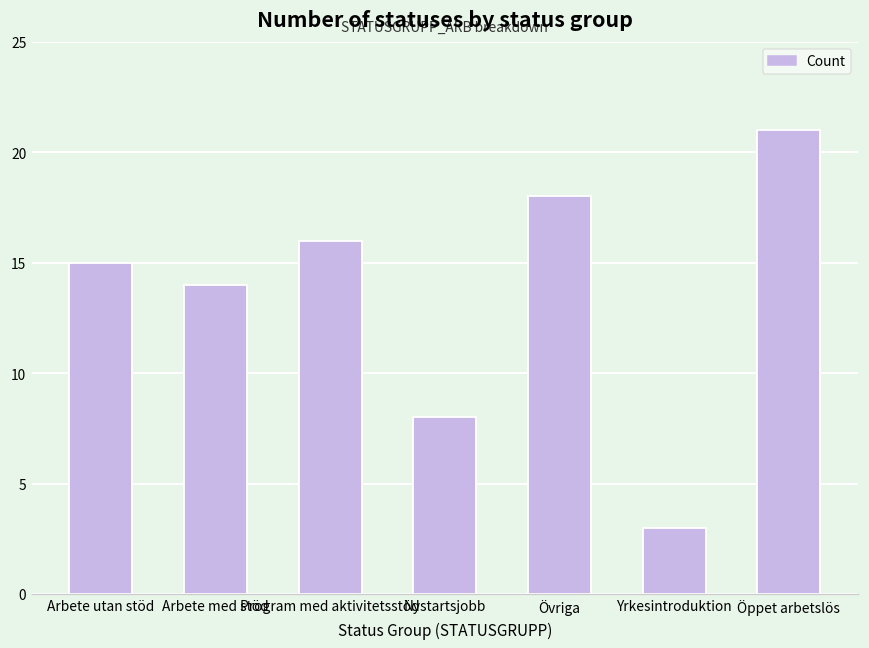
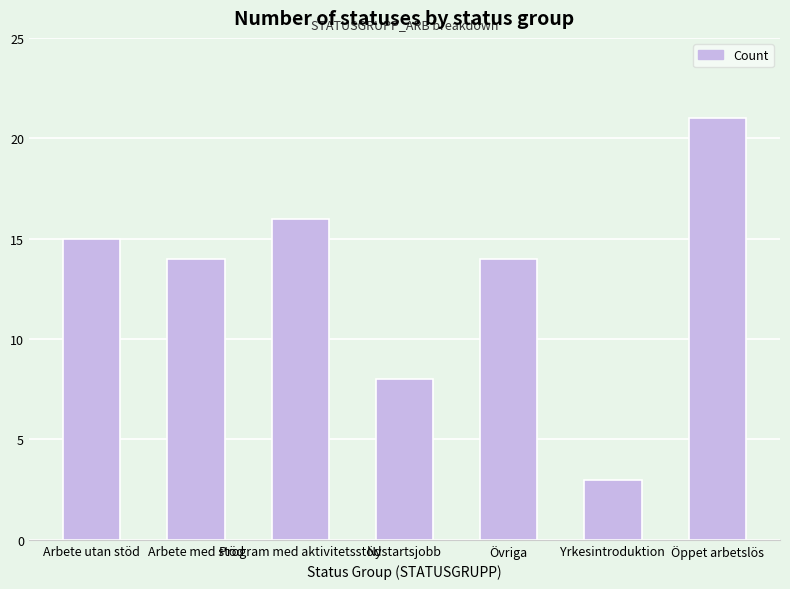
  {
    "Arbete utan stöd": 15,
-   "Övriga": 18,
+   "Övriga": 14,
    "Yrkesintroduktion": 3,
    "Öppet arbetslös": 21
  }
